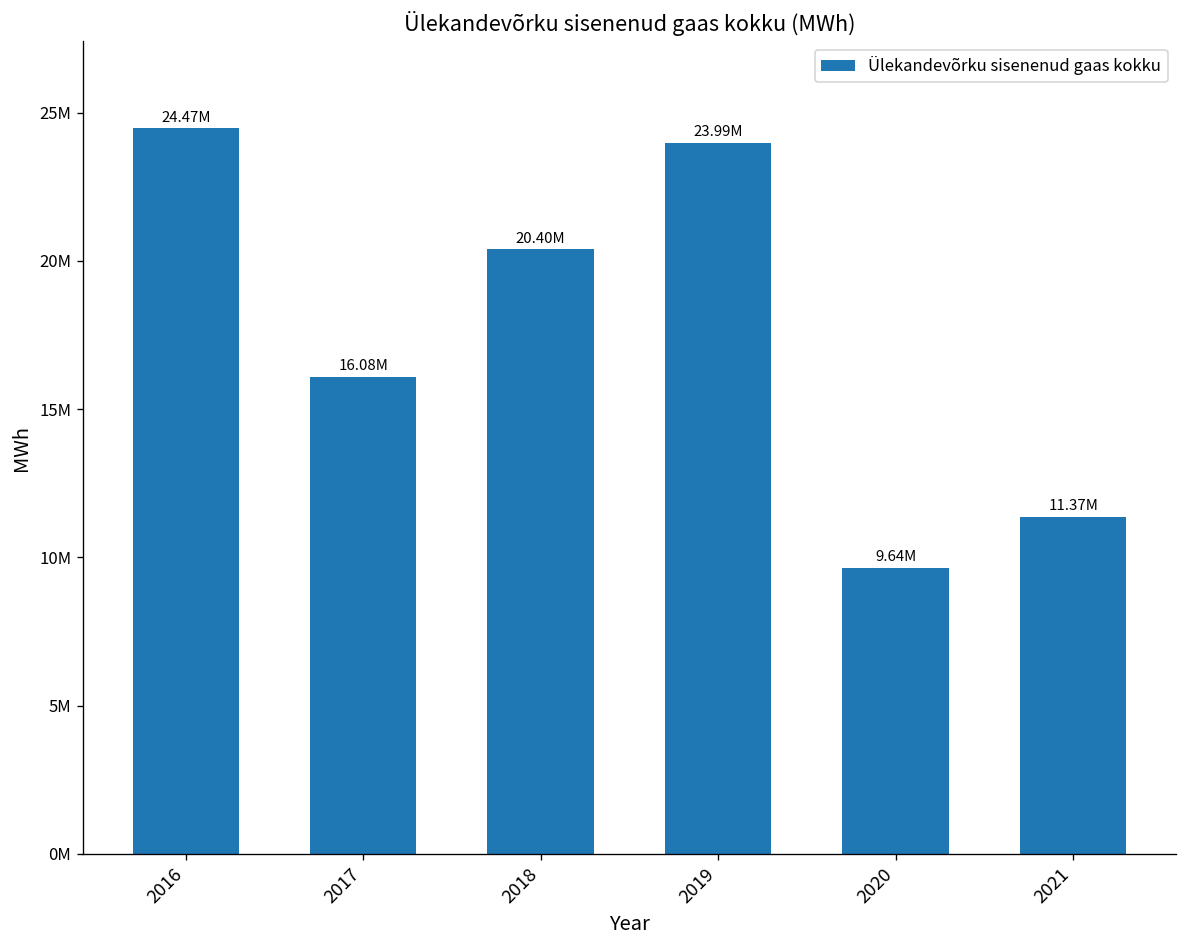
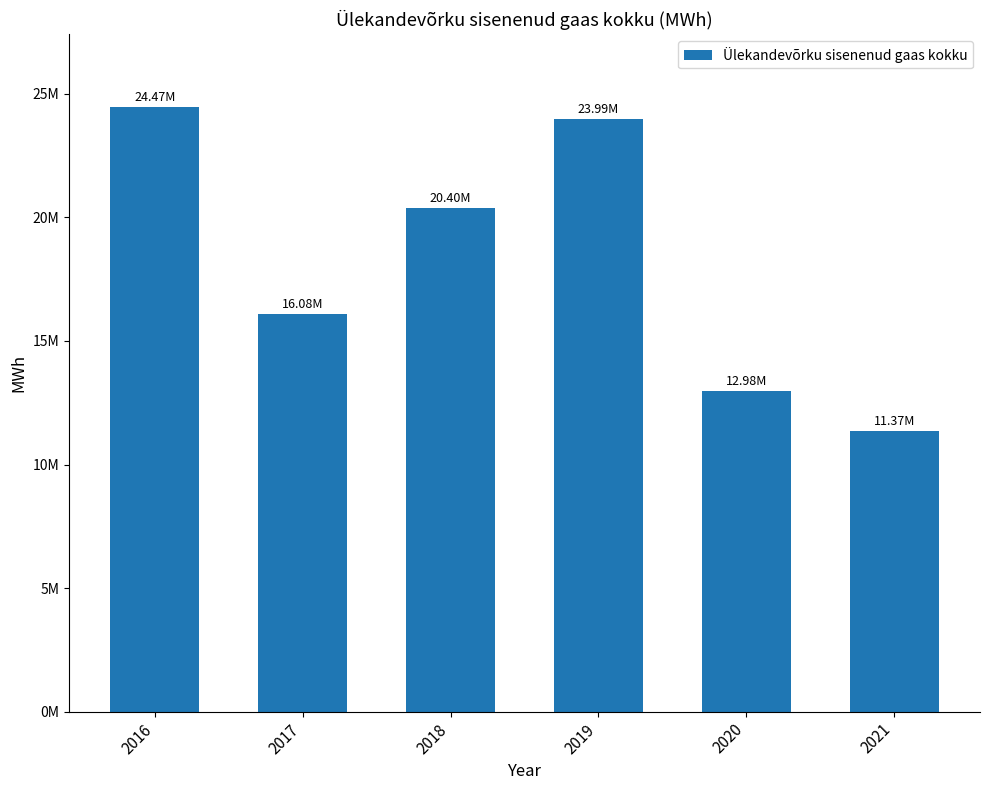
  {
    "2016": "24.47M",
    "2017": "16.08M",
    "2018": "20.40M",
    "2019": "23.99M",
-   "2020": "9.64M",
+   "2020": "12.98M",
    "2021": "11.37M"
  }
